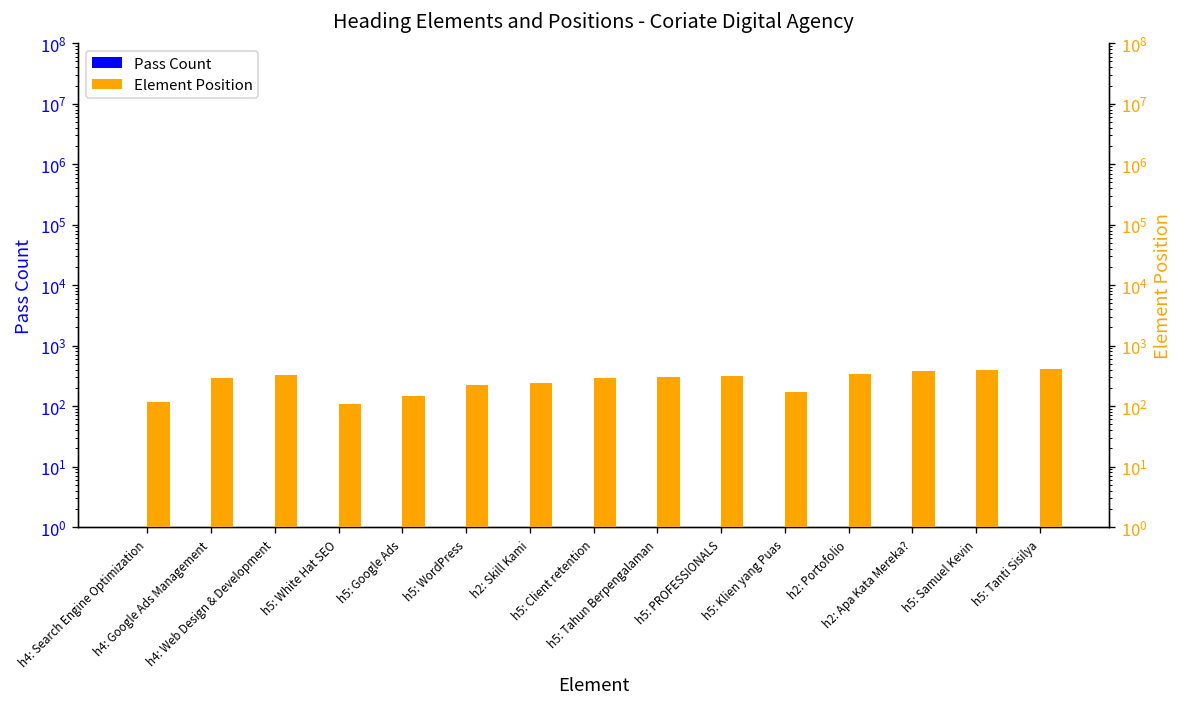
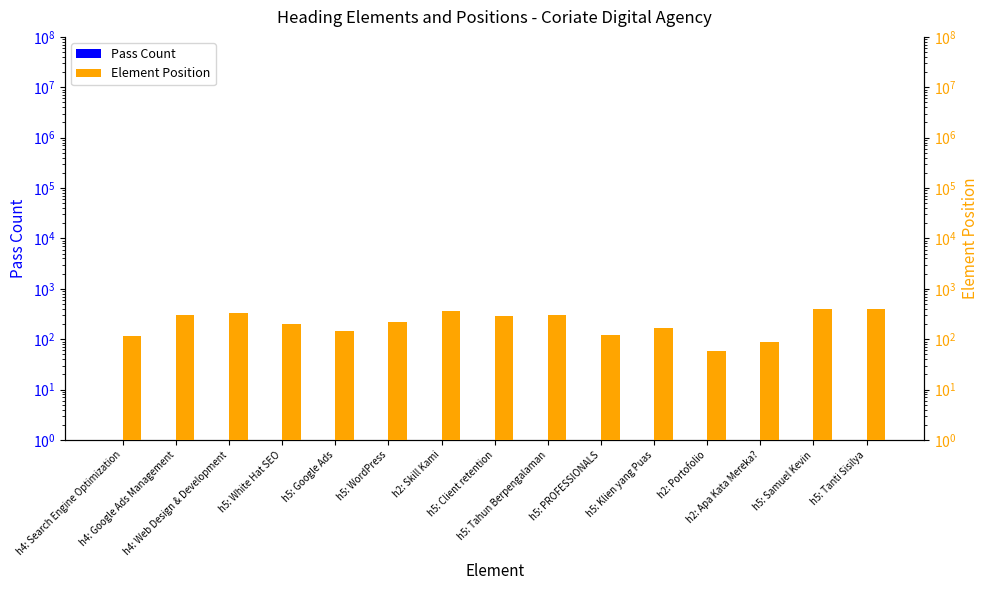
  {
    "Pass Count": {
      "h4: Search Engine Optimization": 1.0,
      "h4: Google Ads Management": 1.0,
      "h4: Web Design & Development": 1.0,
      "h5: White Hat SEO": 1.0,
      "h5: Google Ads": 1.0,
      "h5: WordPress": 1.0,
      "h2: Skill Kami": 1.0,
      "h5: Client retention": 1.0,
      "h5: Tahun Berpengalaman": 1.0,
      "h5: PROFESSIONALS": 1.0,
      "h5: Klien yang Puas": 1.0,
      "h2: Portofolio": 1.0,
      "h2: Apa Kata Mereka?": 1.0,
      "h5: Samuel Kevin": 1.0,
      "h5: Tanti Sisilya": 1.0
    },
    "Element Position": {
      "h4: Search Engine Optimization": 120,
      "h4: Google Ads Management": 300,
      "h4: Web Design & Development": 300,
-     "h5: White Hat SEO": 110,
+     "h5: White Hat SEO": 200,
      "h5: Google Ads": 140,
      "h5: WordPress": 200,
-     "h2: Skill Kami": 200,
+     "h2: Skill Kami": 400,
      "h5: Client retention": 300,
      "h5: Tahun Berpengalaman": 300,
-     "h5: PROFESSIONALS": 300,
+     "h5: PROFESSIONALS": 120,
      "h5: Klien yang Puas": 170,
-     "h2: Portofolio": 300,
-     "h2: Apa Kata Mereka?": 400,
+     "h2: Portofolio": 60,
+     "h2: Apa Kata Mereka?": 90,
      "h5: Samuel Kevin": 400,
      "h5: Tanti Sisilya": 400
    }
  }
